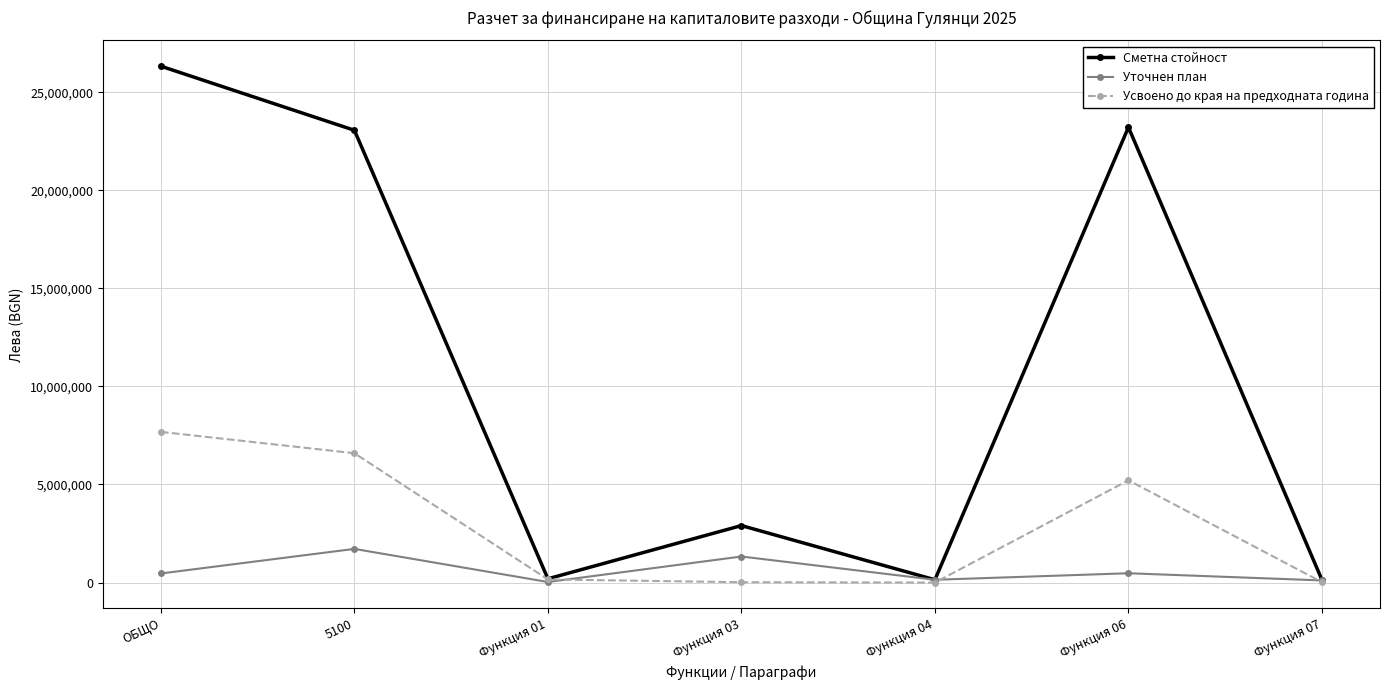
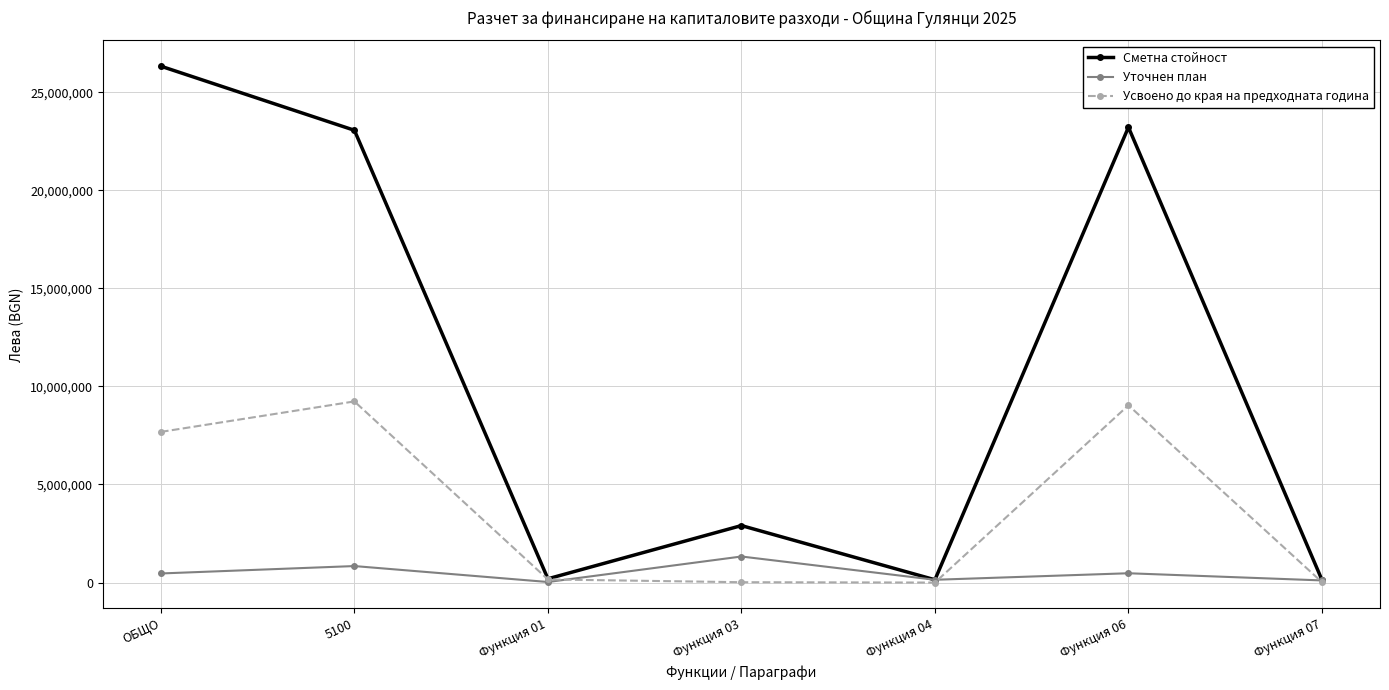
  {
    "Сметна стойност": {
      "ОБЩО": "26,300,000",
      "5100": "23,100,000",
      "Функция 03": "2,900,000",
      "Функция 06": "23,200,000"
    },
    "Уточнен план": {
      "ОБЩО": "500,000",
-     "5100": "1,700,000",
+     "5100": "800,000",
      "Функция 01": "0",
      "Функция 03": "1,300,000",
      "Функция 06": "500,000"
    },
    "Усвоено до края на предходната година": {
      "ОБЩО": "7,700,000",
-     "5100": "6,600,000",
+     "5100": "9,200,000",
      "Функция 03": "0",
      "Функция 04": "0",
-     "Функция 06": "5,200,000"
+     "Функция 06": "9,000,000"
    }
  }
